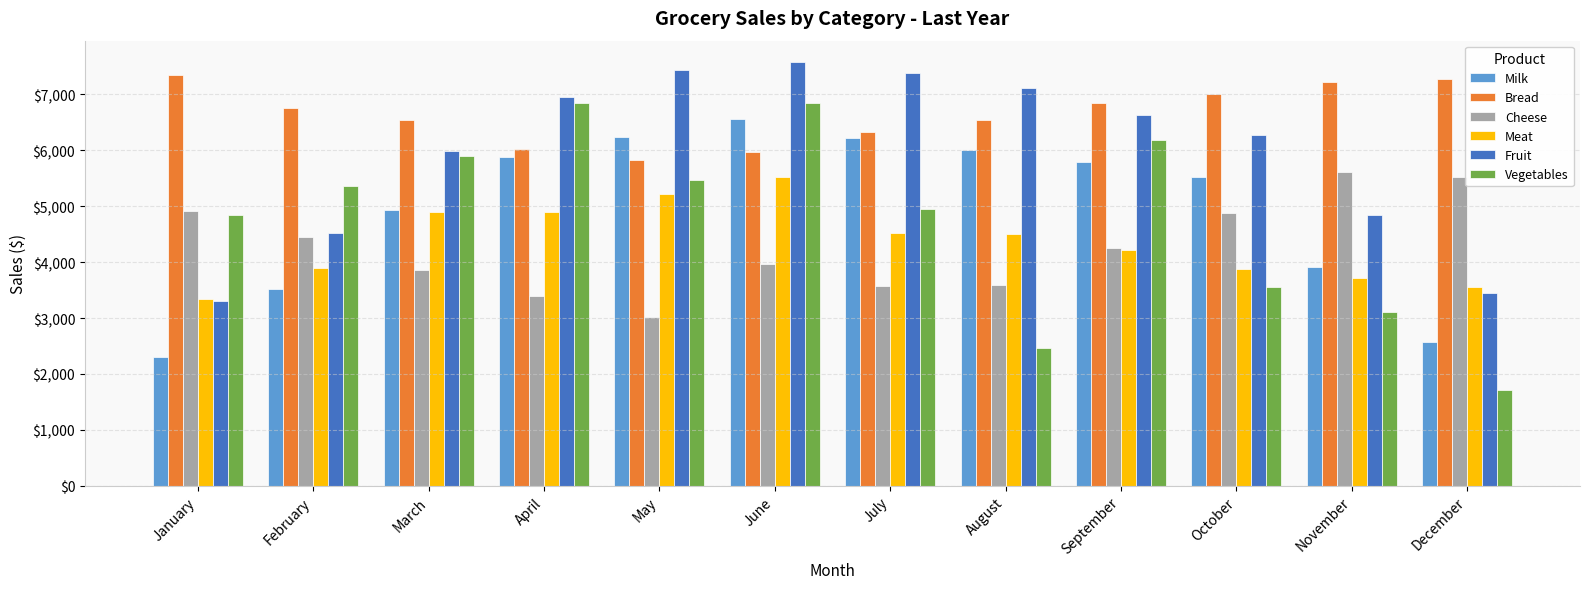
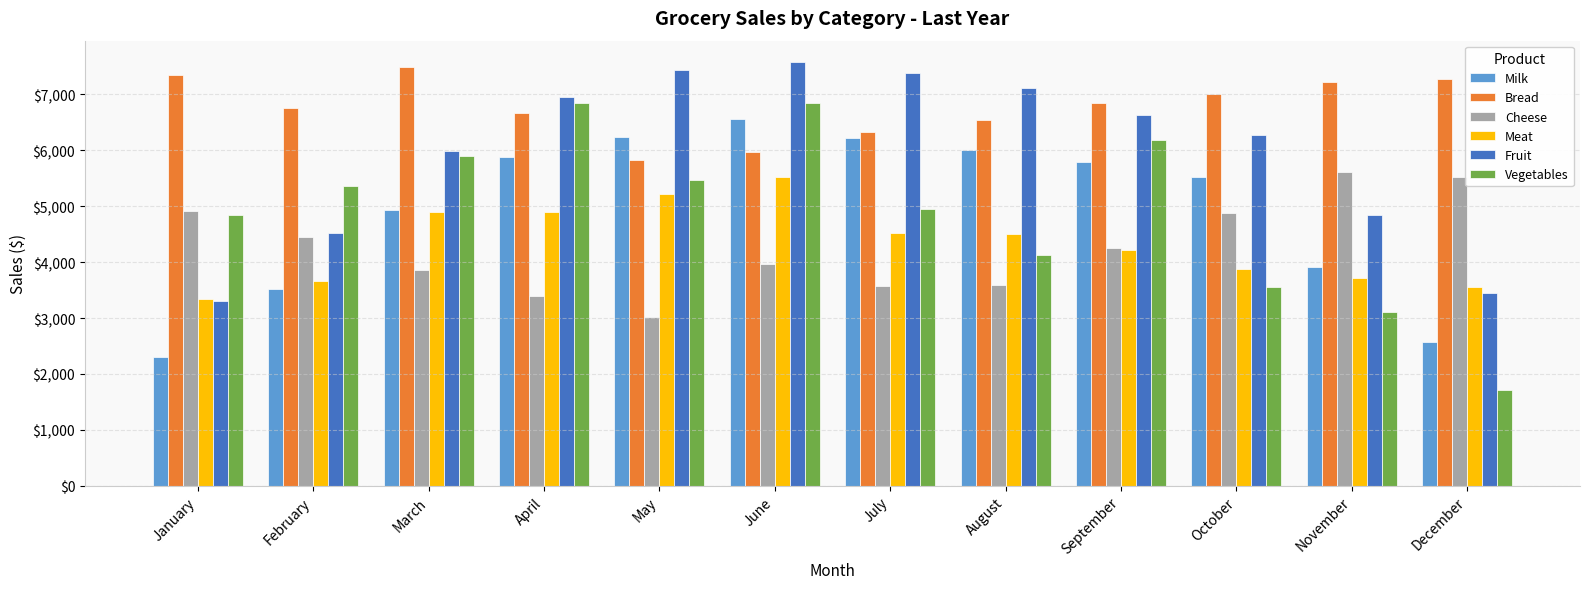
  {
    "Bread": {
      "January": "$7,300",
      "February": "$6,800",
-     "March": "$6,500",
-     "April": "$6,000",
+     "March": "$7,500",
+     "April": "$6,700",
      "May": "$5,800",
      "June": "$6,000",
      "July": "$6,300",
      "August": "$6,500",
      "September": "$6,800",
      "October": "$7,000",
      "November": "$7,200",
      "December": "$7,300"
    },
    "Cheese": {
      "January": "$4,900",
      "February": "$4,400",
      "March": "$3,900",
      "April": "$3,400",
      "May": "$3,000",
      "June": "$4,000",
      "July": "$3,600",
      "August": "$3,600",
      "September": "$4,300",
      "October": "$4,900",
      "November": "$5,600",
      "December": "$5,500"
    },
    "Meat": {
      "January": "$3,300",
-     "February": "$3,900",
+     "February": "$3,700",
      "March": "$4,900",
      "April": "$4,900",
      "May": "$5,200",
      "June": "$5,500",
      "July": "$4,500",
      "August": "$4,500",
      "September": "$4,200",
      "October": "$3,900",
      "November": "$3,700",
      "December": "$3,600"
    },
    "Vegetables": {
      "January": "$4,800",
      "February": "$5,400",
      "March": "$5,900",
      "April": "$6,900",
      "May": "$5,500",
      "June": "$6,800",
      "July": "$5,000",
-     "August": "$2,500",
+     "August": "$4,100",
      "September": "$6,200",
      "October": "$3,600",
      "November": "$3,100",
      "December": "$1,700"
    }
  }
